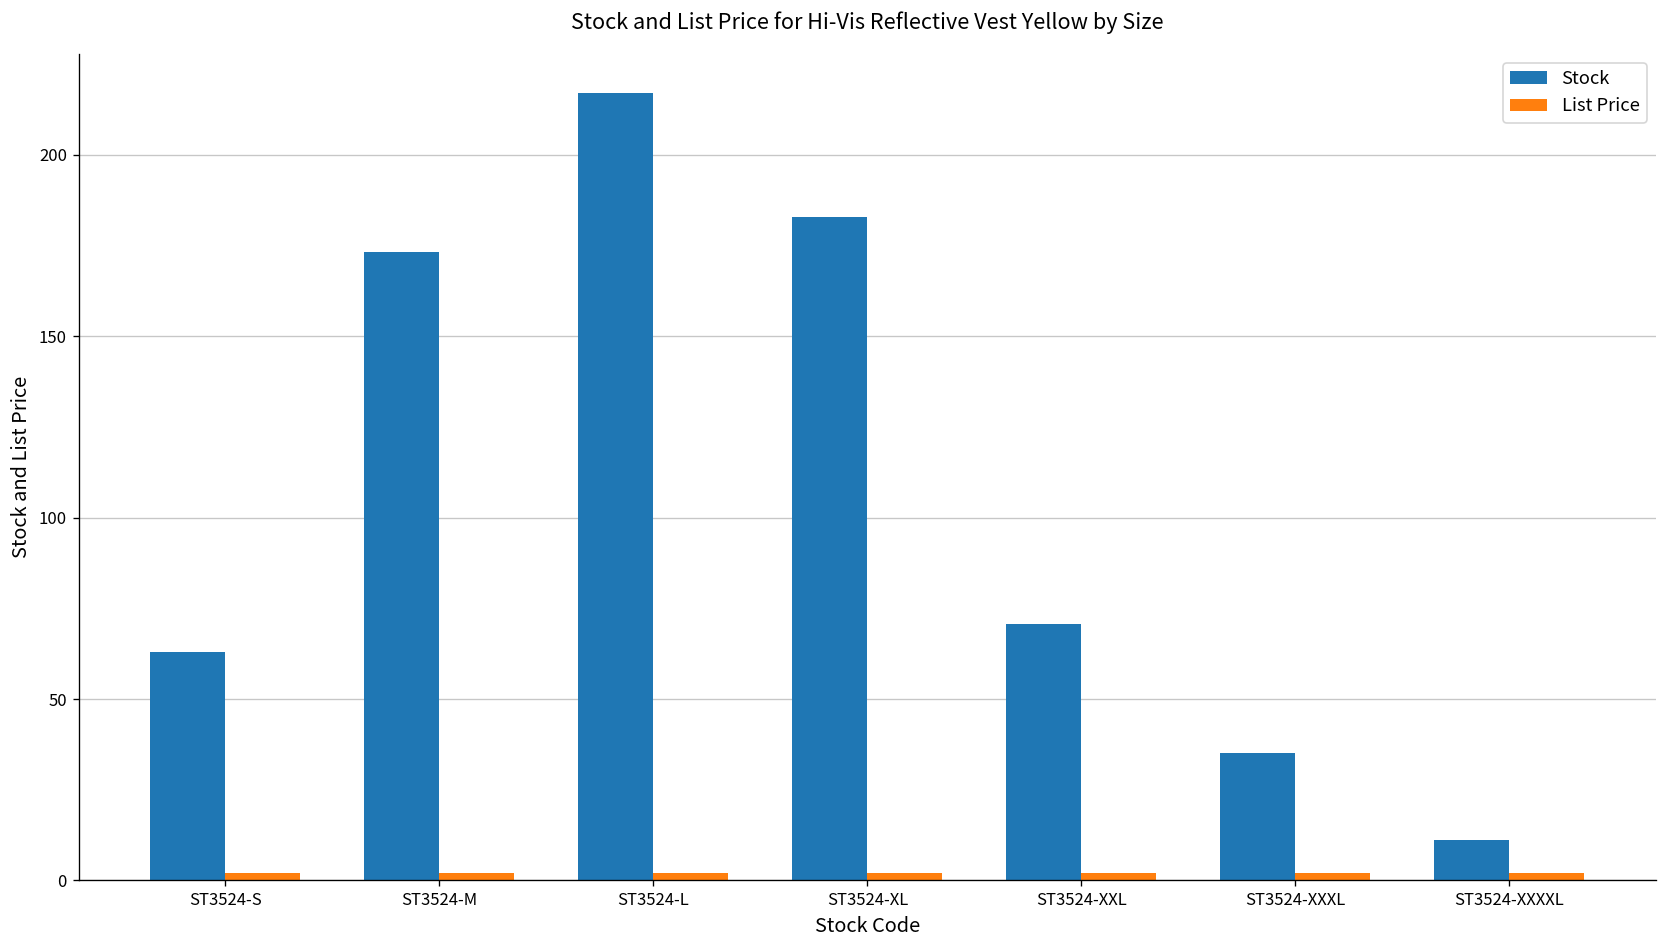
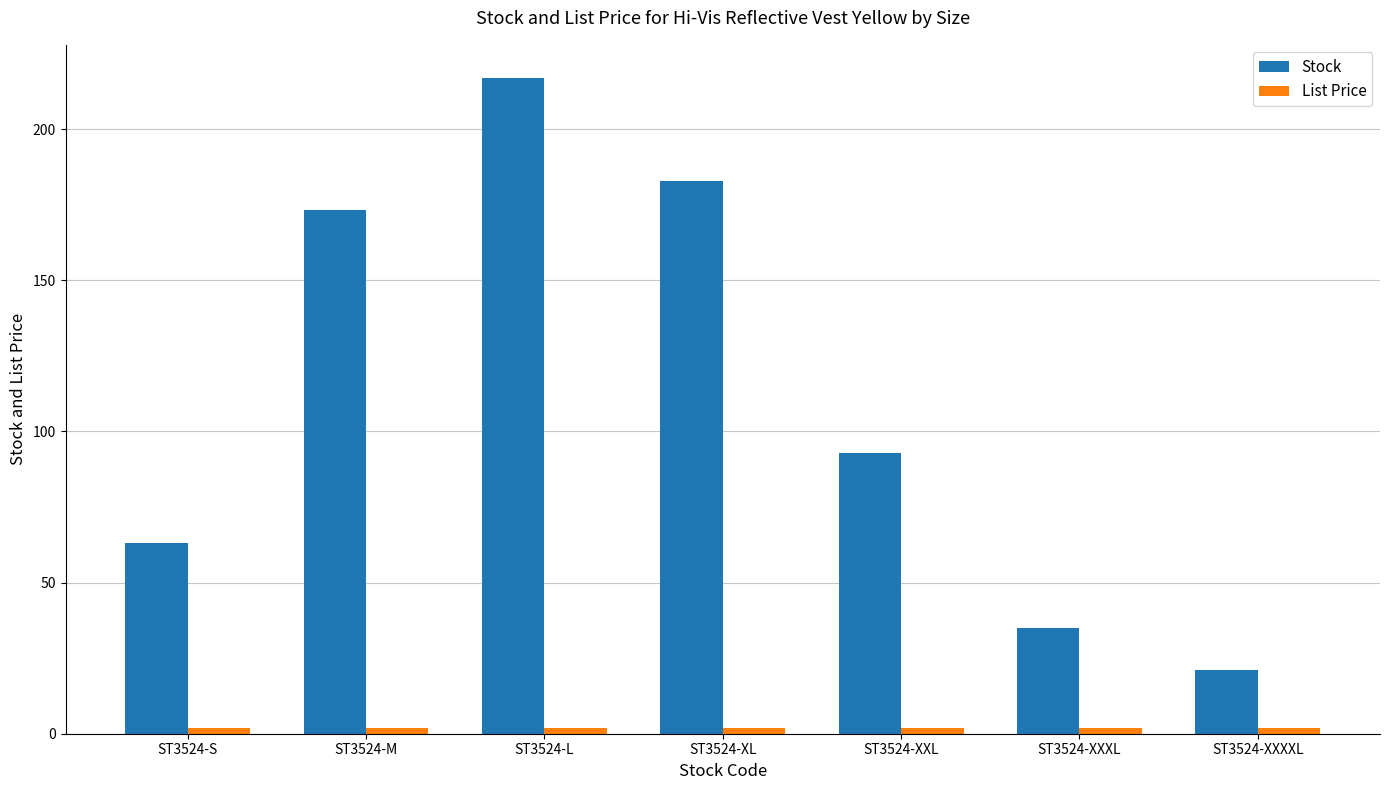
  {
    "Stock": {
      "ST3524-S": 63,
      "ST3524-M": 173,
      "ST3524-L": 217,
      "ST3524-XL": 183,
-     "ST3524-XXL": 71,
+     "ST3524-XXL": 93,
      "ST3524-XXXL": 35,
-     "ST3524-XXXXL": 11
+     "ST3524-XXXXL": 21
    },
    "List Price": {
      "ST3524-S": 2,
      "ST3524-M": 2,
      "ST3524-L": 2,
      "ST3524-XL": 2,
      "ST3524-XXL": 2,
      "ST3524-XXXL": 2,
      "ST3524-XXXXL": 2
    }
  }
